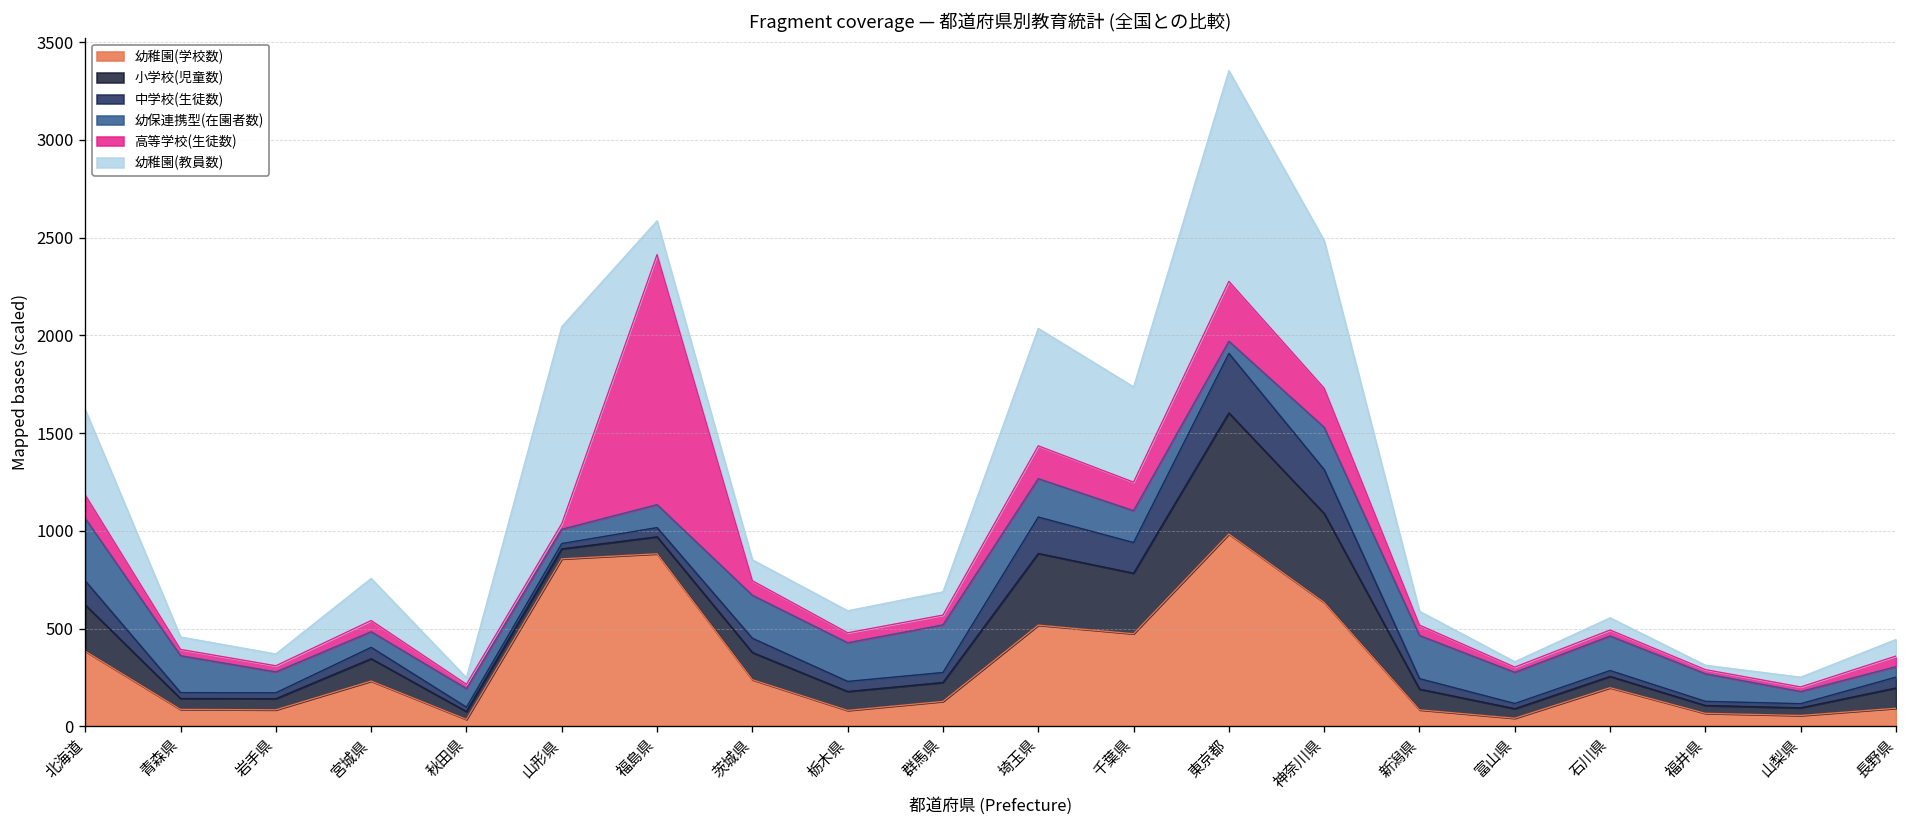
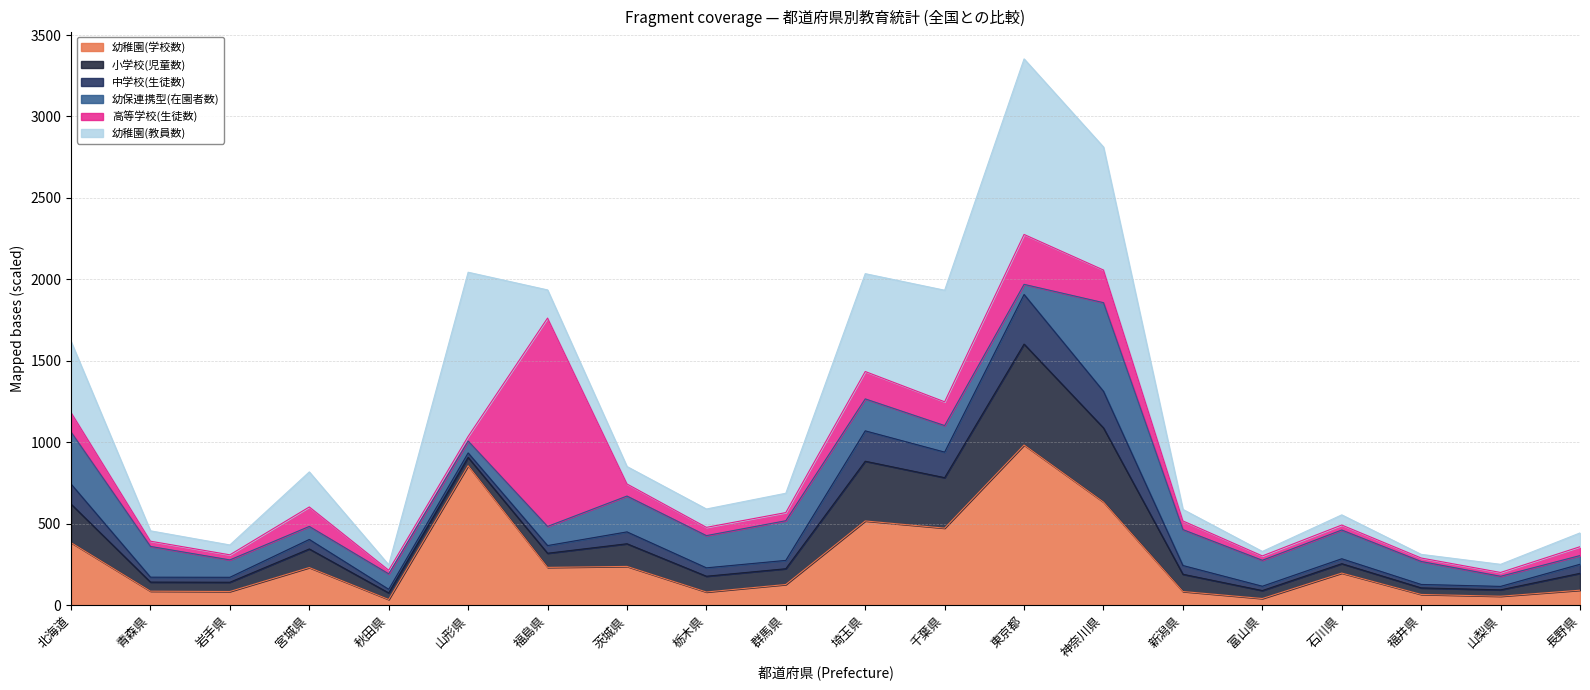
  {
    "幼稚園(学校数)": {
      "北海道": 390,
      "青森県": 90,
      "岩手県": 90,
      "宮城県": 230,
      "秋田県": 40,
      "山形県": 860,
-     "福島県": 880,
+     "福島県": 230,
      "茨城県": 240,
      "栃木県": 80,
      "群馬県": 130,
      "埼玉県": 520,
      "千葉県": 470,
      "東京都": 980,
      "神奈川県": 630,
      "新潟県": 90,
      "富山県": 40,
      "石川県": 200,
      "福井県": 70,
      "山梨県": 60,
      "長野県": 90
    },
    "幼保連携型(在園者数)": {
      "北海道": 320,
      "青森県": 190,
      "岩手県": 110,
      "宮城県": 80,
      "秋田県": 90,
      "山形県": 70,
      "福島県": 120,
      "茨城県": 220,
      "栃木県": 200,
      "群馬県": 240,
      "埼玉県": 200,
      "千葉県": 160,
      "東京都": 60,
-     "神奈川県": 220,
+     "神奈川県": 540,
      "新潟県": 220,
      "富山県": 160,
      "石川県": 180,
      "福井県": 140,
      "山梨県": 60,
      "長野県": 50
    },
    "高等学校(生徒数)": {
      "北海道": 120,
      "青森県": 30,
      "岩手県": 30,
-     "宮城県": 60,
+     "宮城県": 120,
      "秋田県": 20,
      "山形県": 30,
      "福島県": 1280,
      "茨城県": 70,
      "栃木県": 50,
      "群馬県": 50,
      "埼玉県": 170,
      "千葉県": 150,
      "東京都": 310,
      "神奈川県": 200,
      "新潟県": 50,
      "富山県": 30,
      "石川県": 30,
      "福井県": 20,
      "山梨県": 20,
      "長野県": 50
    },
    "幼稚園(教員数)": {
      "北海道": 440,
      "青森県": 60,
      "岩手県": 60,
      "宮城県": 220,
      "秋田県": 30,
      "山形県": 1010,
      "福島県": 170,
      "茨城県": 110,
      "栃木県": 110,
      "群馬県": 120,
      "埼玉県": 600,
-     "千葉県": 490,
+     "千葉県": 680,
      "東京都": 1080,
      "神奈川県": 750,
      "新潟県": 70,
      "富山県": 30,
      "石川県": 60,
      "福井県": 20,
      "山梨県": 50,
      "長野県": 80
    }
  }
